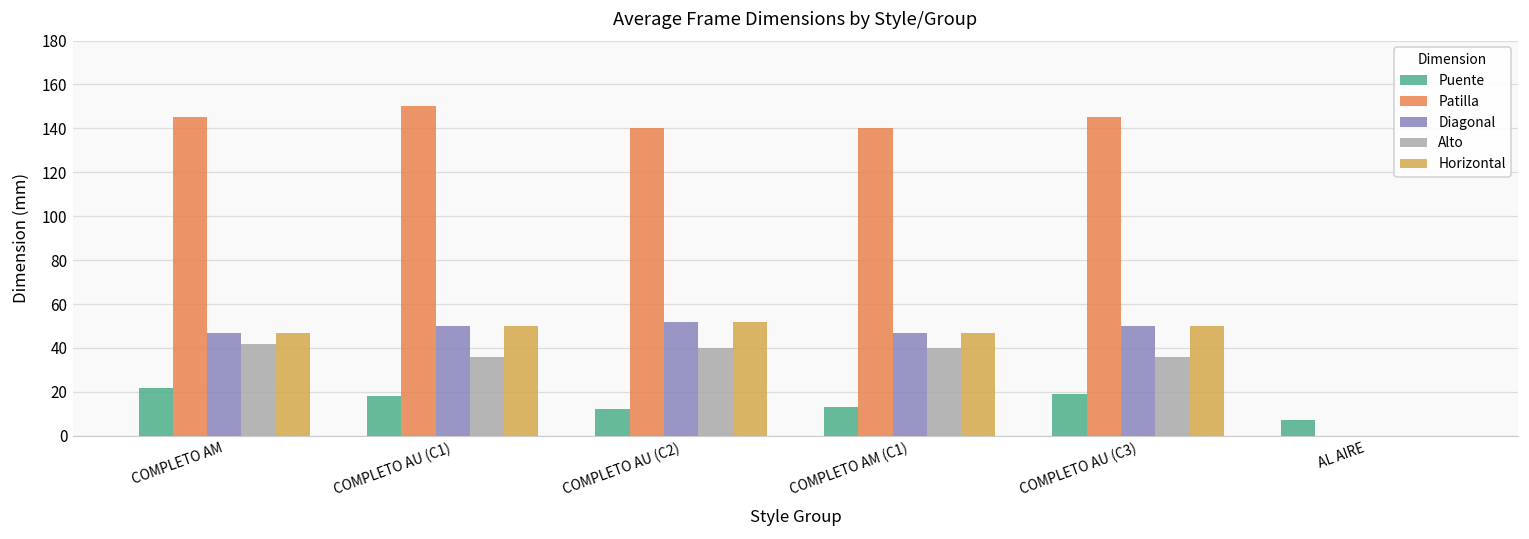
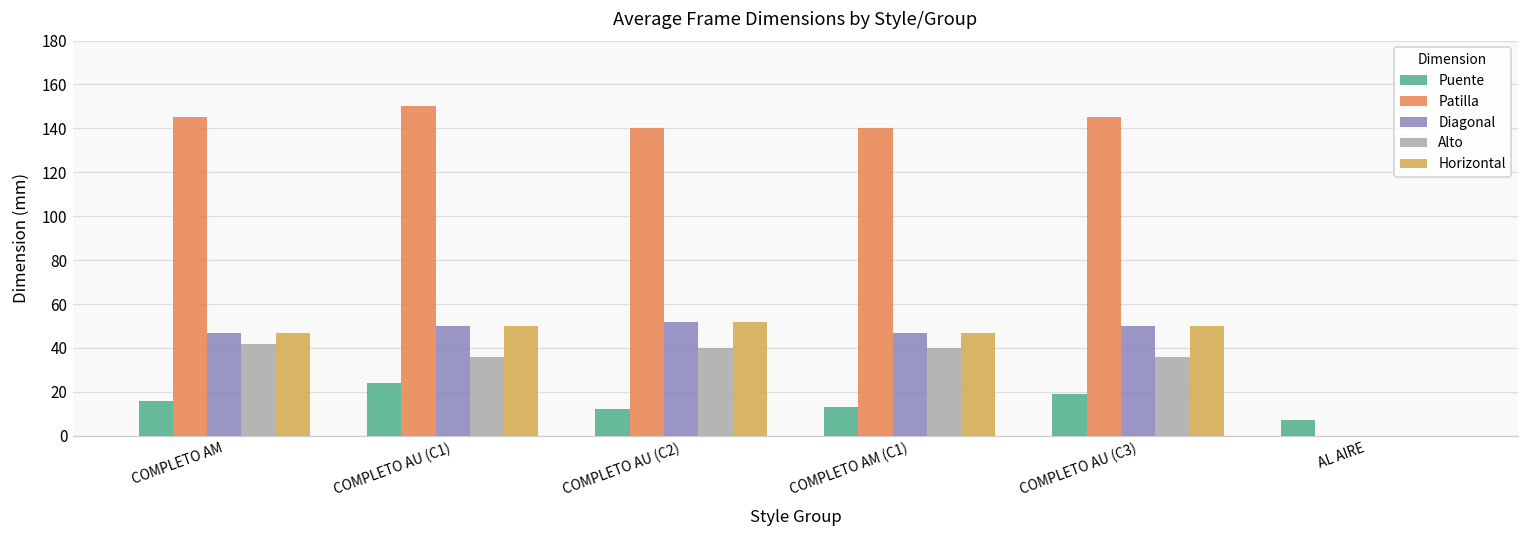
  {
    "Puente": {
-     "COMPLETO AM": 22,
-     "COMPLETO AU (C1)": 18,
+     "COMPLETO AM": 16,
+     "COMPLETO AU (C1)": 24,
      "COMPLETO AU (C2)": 12,
      "COMPLETO AM (C1)": 13,
      "COMPLETO AU (C3)": 19,
      "AL AIRE": 7
    }
  }
